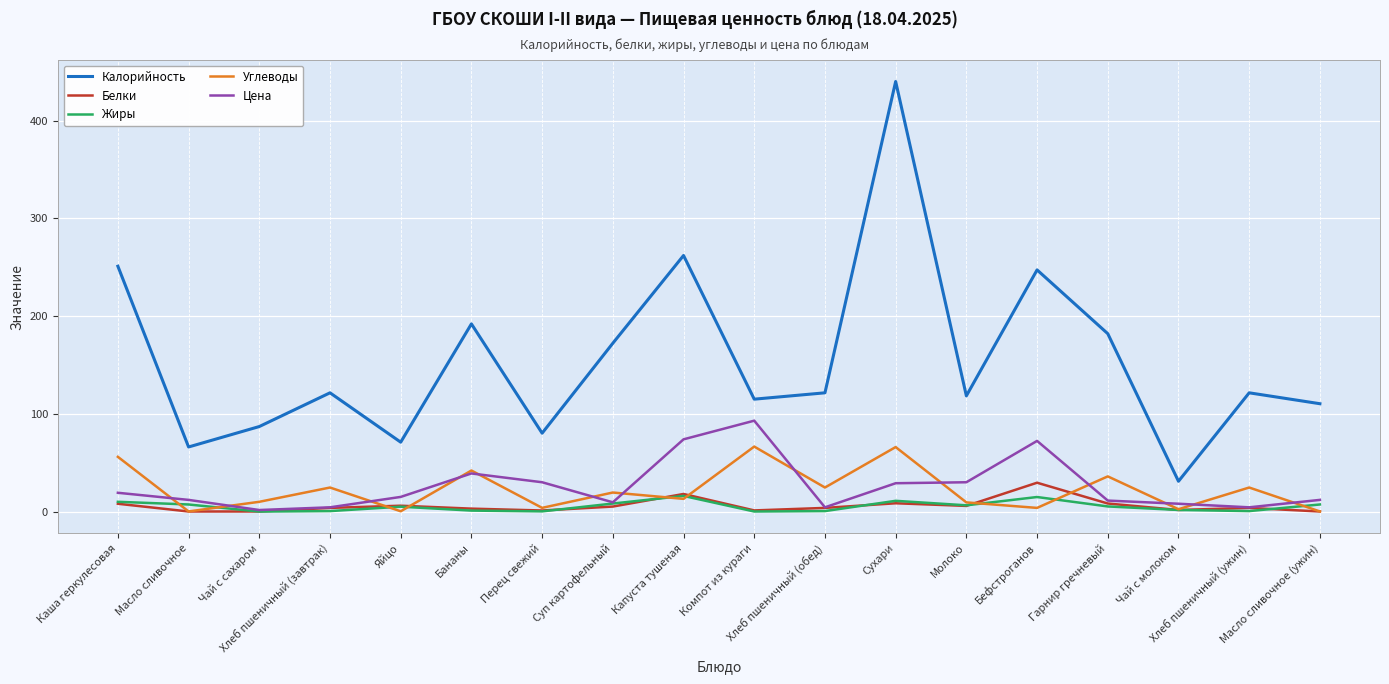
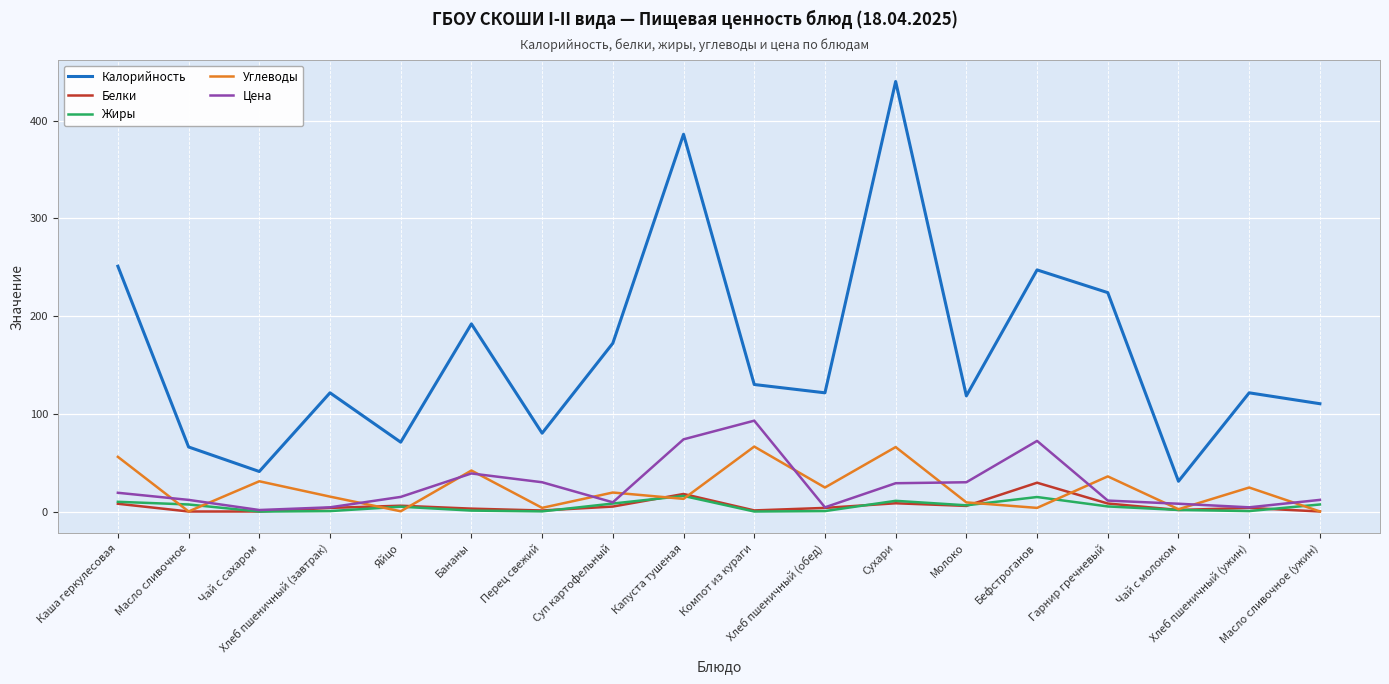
  {
    "Калорийность": {
      "Каша геркулесовая": 250,
      "Масло сливочное": 70,
-     "Чай с сахаром": 90,
+     "Чай с сахаром": 40,
      "Хлеб пшеничный (завтрак)": 120,
      "Яйцо": 70,
      "Бананы": 190,
      "Перец свежий": 80,
      "Суп картофельный": 170,
-     "Капуста тушеная": 260,
-     "Компот из кураги": 120,
+     "Капуста тушеная": 390,
+     "Компот из кураги": 130,
      "Хлеб пшеничный (обед)": 120,
      "Сухари": 440,
      "Молоко": 120,
      "Бефстроганов": 250,
-     "Гарнир гречневый": 180,
+     "Гарнир гречневый": 220,
      "Чай с молоком": 30,
      "Хлеб пшеничный (ужин)": 120,
      "Масло сливочное (ужин)": 110
    },
    "Белки": {
      "Суп картофельный": 10,
      "Бефстроганов": 30,
      "Гарнир гречневый": 10
    },
    "Жиры": {
      "Масло сливочное": 10,
      "Хлеб пшеничный (завтрак)": 0,
      "Хлеб пшеничный (обед)": 0,
      "Бефстроганов": 10,
      "Гарнир гречневый": 10,
      "Хлеб пшеничный (ужин)": 0,
      "Масло сливочное (ужин)": 10
    },
    "Углеводы": {
      "Каша геркулесовая": 60,
-     "Чай с сахаром": 10,
-     "Хлеб пшеничный (завтрак)": 25,
+     "Чай с сахаром": 30,
+     "Хлеб пшеничный (завтрак)": 15,
      "Яйцо": 0,
      "Бананы": 40,
      "Перец свежий": 0,
      "Суп картофельный": 20,
      "Капуста тушеная": 10,
      "Компот из кураги": 70,
      "Хлеб пшеничный (обед)": 20,
      "Сухари": 70,
      "Молоко": 10,
      "Бефстроганов": 0,
      "Гарнир гречневый": 40,
      "Хлеб пшеничный (ужин)": 20
    },
    "Цена": {
      "Каша геркулесовая": 20,
      "Масло сливочное": 10,
      "Яйцо": 20,
      "Бананы": 40,
      "Перец свежий": 30,
      "Капуста тушеная": 70,
      "Компот из кураги": 90,
      "Сухари": 30,
      "Молоко": 30,
      "Бефстроганов": 70,
      "Гарнир гречневый": 10,
      "Чай с молоком": 10,
      "Масло сливочное (ужин)": 10
    }
  }
